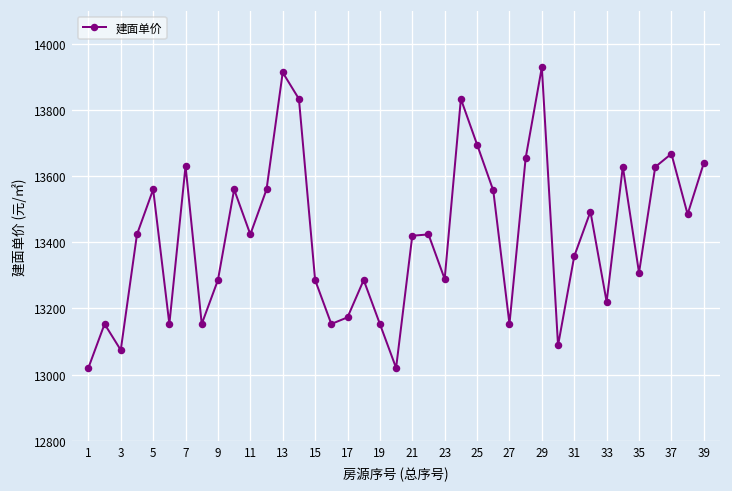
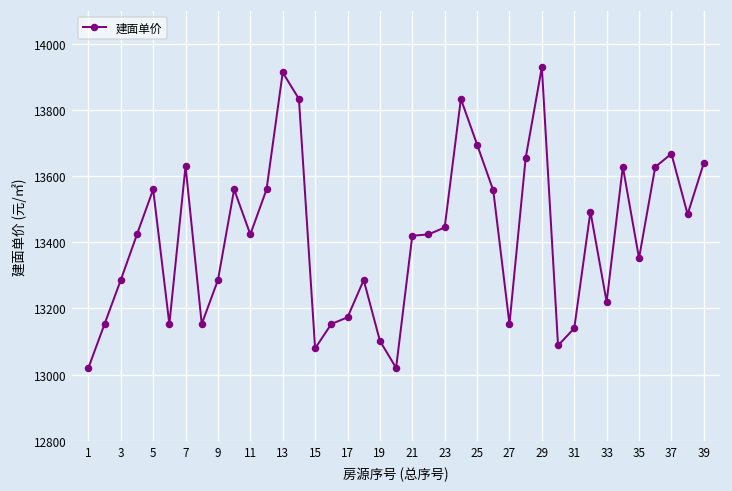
  {
    "1": 13020,
-   "3": 13070,
+   "3": 13290,
    "5": 13560,
    "7": 13630,
    "9": 13290,
    "11": 13420,
    "13": 13910,
-   "15": 13290,
+   "15": 13080,
    "17": 13170,
-   "19": 13150,
+   "19": 13100,
    "21": 13420,
-   "23": 13290,
+   "23": 13450,
    "25": 13700,
    "27": 13150,
    "29": 13930,
-   "31": 13360,
+   "31": 13140,
    "33": 13220,
-   "35": 13310,
+   "35": 13350,
    "37": 13670,
    "39": 13640
  }
